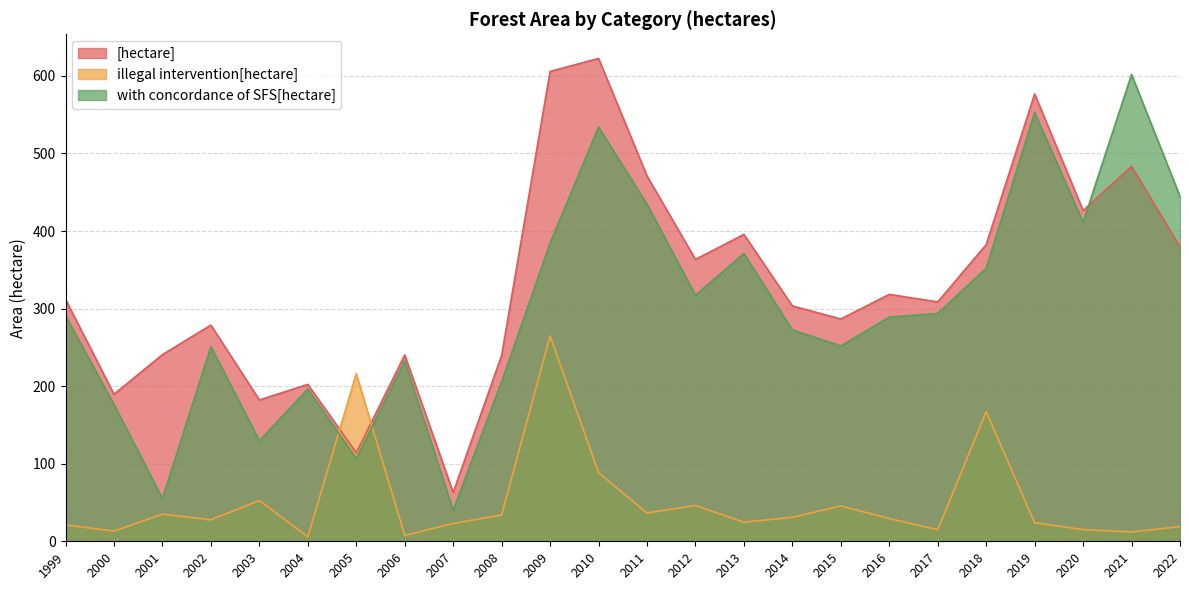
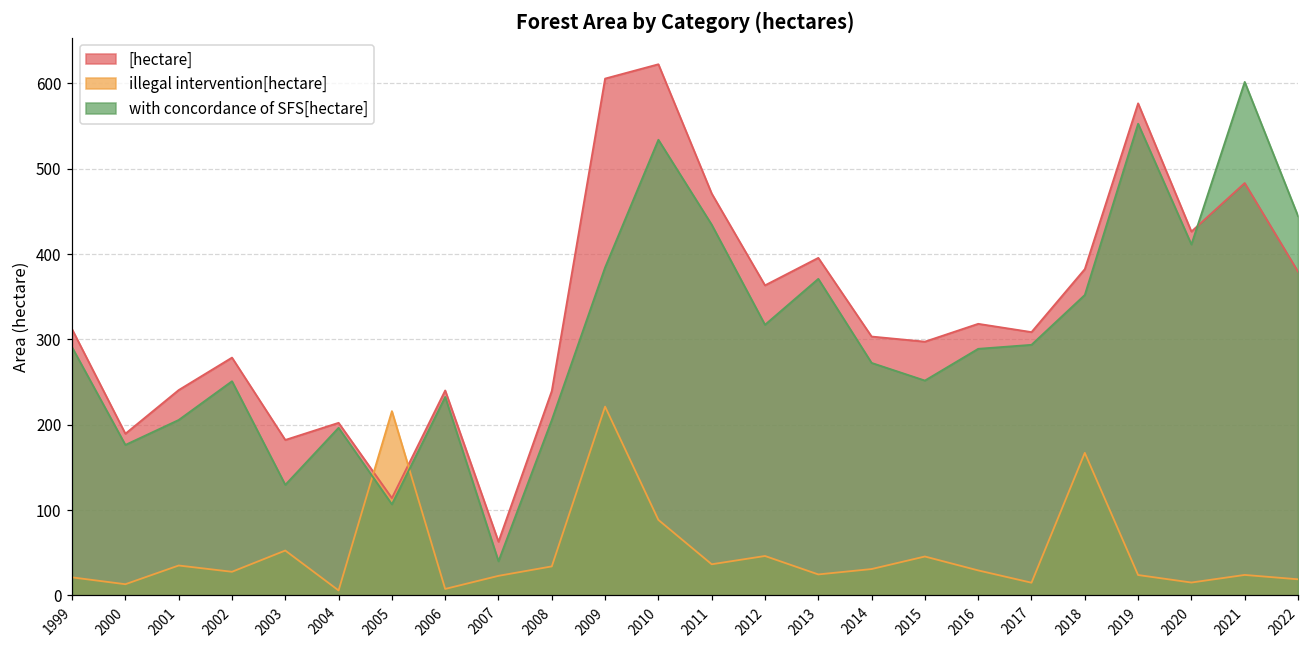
  {
    "[hectare]": {
      "1999": 310,
      "2000": 190,
      "2001": 240,
      "2002": 280,
      "2003": 180,
      "2004": 200,
      "2005": 110,
      "2006": 240,
      "2007": 60,
      "2008": 240,
      "2009": 610,
      "2010": 620,
      "2011": 470,
      "2012": 360,
      "2013": 400,
      "2014": 300,
-     "2015": 290,
+     "2015": 300,
      "2016": 320,
      "2017": 310,
      "2018": 380,
      "2019": 580,
      "2020": 430,
      "2021": 480,
      "2022": 380
    },
    "illegal intervention[hectare]": {
      "1999": 20,
      "2000": 10,
      "2001": 40,
      "2002": 30,
      "2003": 50,
      "2004": 10,
      "2005": 220,
      "2006": 10,
      "2007": 20,
      "2008": 30,
-     "2009": 260,
+     "2009": 220,
      "2010": 90,
      "2011": 40,
      "2012": 50,
      "2013": 20,
      "2014": 30,
      "2015": 50,
      "2016": 30,
      "2017": 10,
      "2018": 170,
      "2019": 20,
      "2020": 20,
-     "2021": 10,
+     "2021": 20,
      "2022": 20
    },
    "with concordance of SFS[hectare]": {
      "1999": 290,
      "2000": 180,
-     "2001": 60,
+     "2001": 210,
      "2002": 250,
      "2003": 130,
      "2004": 200,
      "2005": 110,
      "2006": 230,
      "2007": 40,
      "2008": 210,
      "2009": 380,
      "2010": 530,
      "2011": 430,
      "2012": 320,
      "2013": 370,
      "2014": 270,
      "2015": 250,
      "2016": 290,
      "2017": 290,
      "2018": 350,
      "2019": 550,
      "2020": 410,
      "2021": 600,
      "2022": 440
    }
  }
